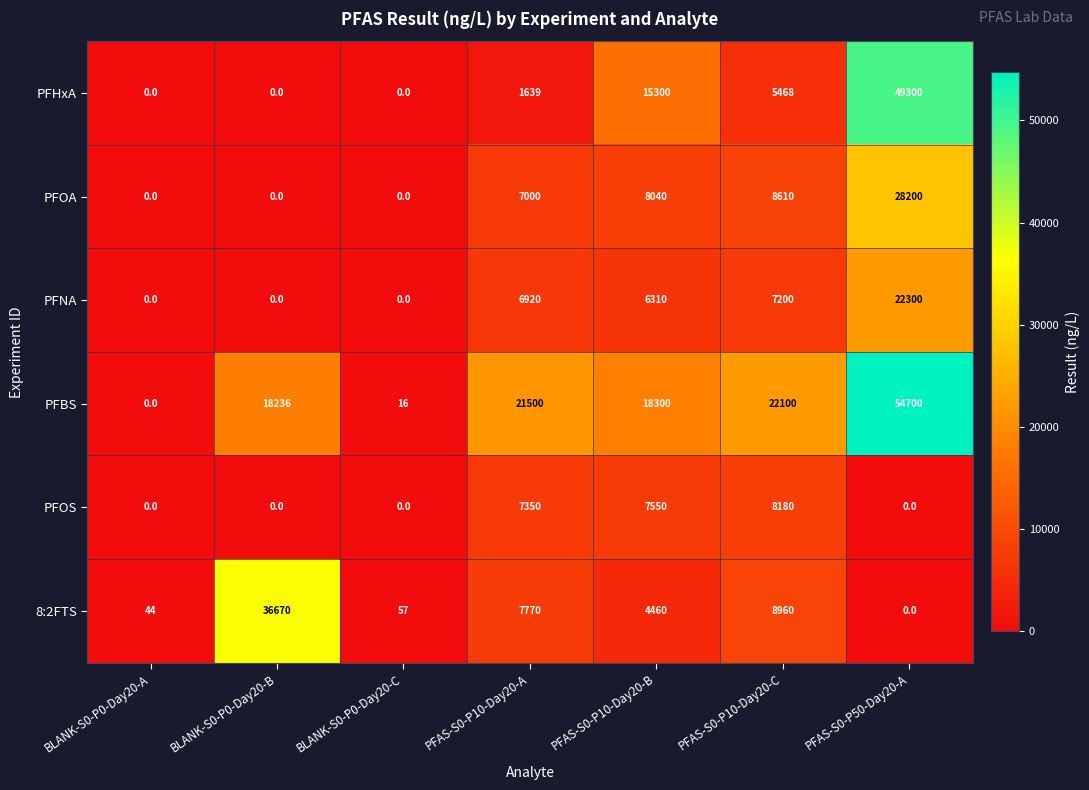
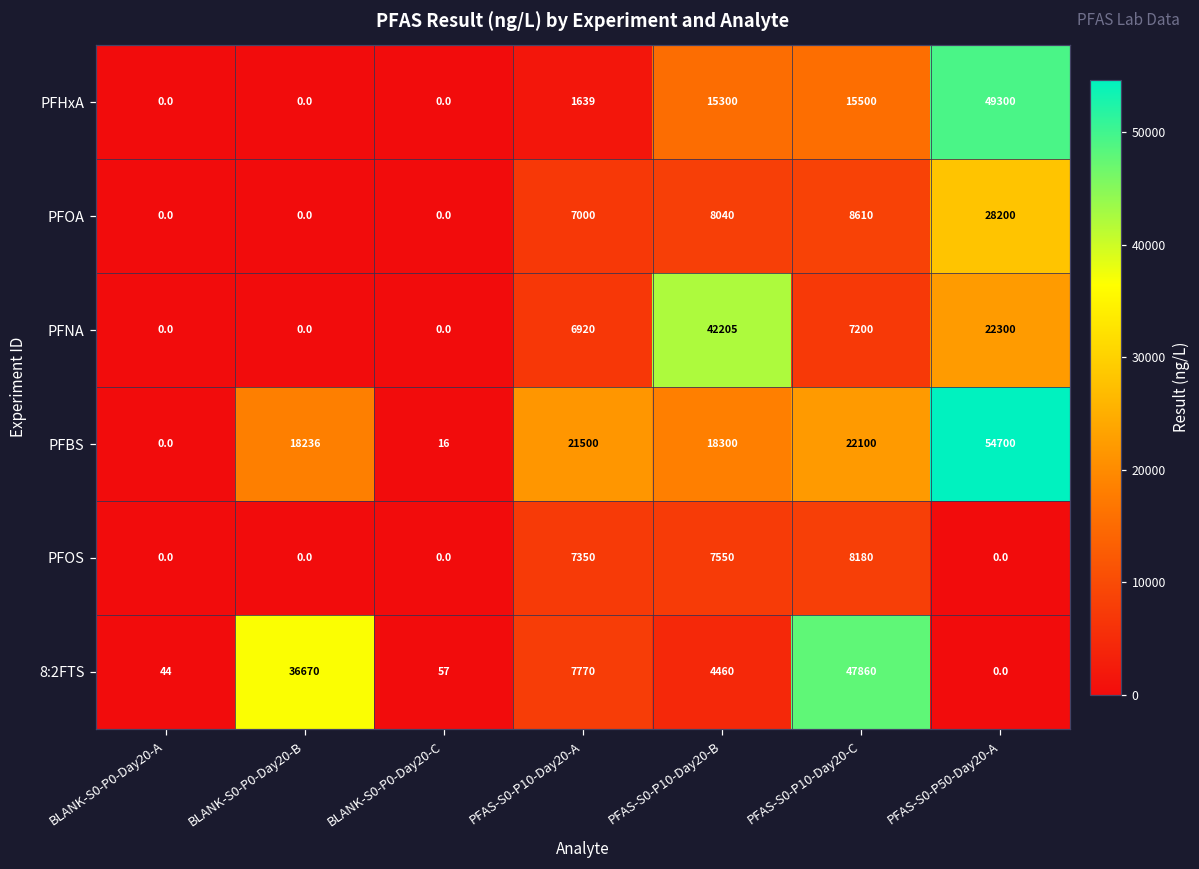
  {
    "PFHxA": {
      "BLANK-S0-P0-Day20-A": 0.0,
      "BLANK-S0-P0-Day20-B": 0.0,
      "BLANK-S0-P0-Day20-C": 0.0,
      "PFAS-S0-P10-Day20-A": 1639,
      "PFAS-S0-P10-Day20-B": 15300,
-     "PFAS-S0-P10-Day20-C": 5468,
+     "PFAS-S0-P10-Day20-C": 15500,
      "PFAS-S0-P50-Day20-A": 49300
    },
    "PFOA": {
      "BLANK-S0-P0-Day20-A": 0.0,
      "BLANK-S0-P0-Day20-B": 0.0,
      "BLANK-S0-P0-Day20-C": 0.0,
      "PFAS-S0-P10-Day20-A": 7000,
      "PFAS-S0-P10-Day20-B": 8040,
      "PFAS-S0-P10-Day20-C": 8610,
      "PFAS-S0-P50-Day20-A": 28200
    },
    "PFNA": {
      "BLANK-S0-P0-Day20-A": 0.0,
      "BLANK-S0-P0-Day20-B": 0.0,
      "BLANK-S0-P0-Day20-C": 0.0,
      "PFAS-S0-P10-Day20-A": 6920,
-     "PFAS-S0-P10-Day20-B": 6310,
+     "PFAS-S0-P10-Day20-B": 42205,
      "PFAS-S0-P10-Day20-C": 7200,
      "PFAS-S0-P50-Day20-A": 22300
    },
    "PFBS": {
      "BLANK-S0-P0-Day20-A": 0.0,
      "BLANK-S0-P0-Day20-B": 18236,
      "BLANK-S0-P0-Day20-C": 16,
      "PFAS-S0-P10-Day20-A": 21500,
      "PFAS-S0-P10-Day20-B": 18300,
      "PFAS-S0-P10-Day20-C": 22100,
      "PFAS-S0-P50-Day20-A": 54700
    },
    "PFOS": {
      "BLANK-S0-P0-Day20-A": 0.0,
      "BLANK-S0-P0-Day20-B": 0.0,
      "BLANK-S0-P0-Day20-C": 0.0,
      "PFAS-S0-P10-Day20-A": 7350,
      "PFAS-S0-P10-Day20-B": 7550,
      "PFAS-S0-P10-Day20-C": 8180,
      "PFAS-S0-P50-Day20-A": 0.0
    },
    "8:2FTS": {
      "BLANK-S0-P0-Day20-A": 44,
      "BLANK-S0-P0-Day20-B": 36670,
      "BLANK-S0-P0-Day20-C": 57,
      "PFAS-S0-P10-Day20-A": 7770,
      "PFAS-S0-P10-Day20-B": 4460,
-     "PFAS-S0-P10-Day20-C": 8960,
+     "PFAS-S0-P10-Day20-C": 47860,
      "PFAS-S0-P50-Day20-A": 0.0
    }
  }
